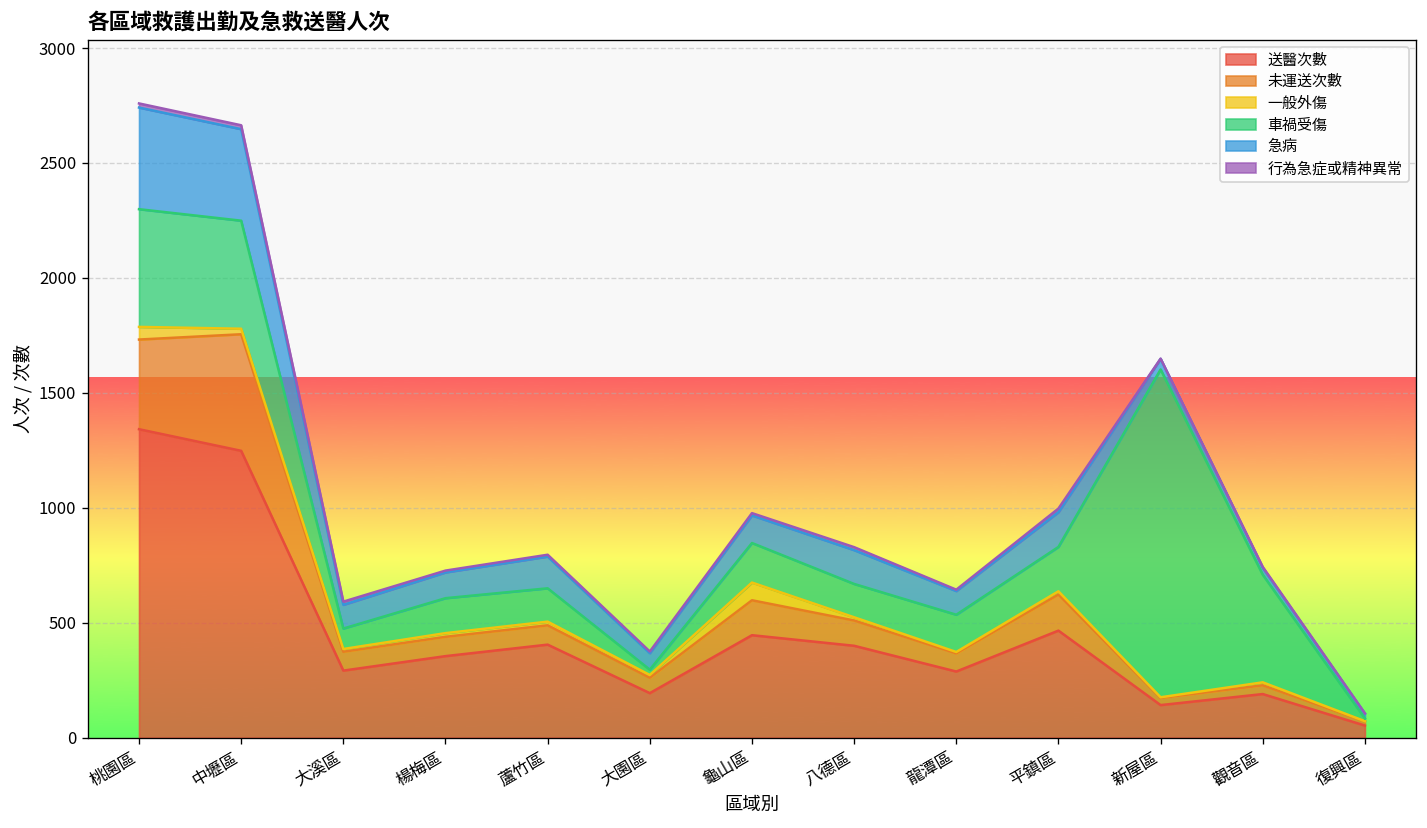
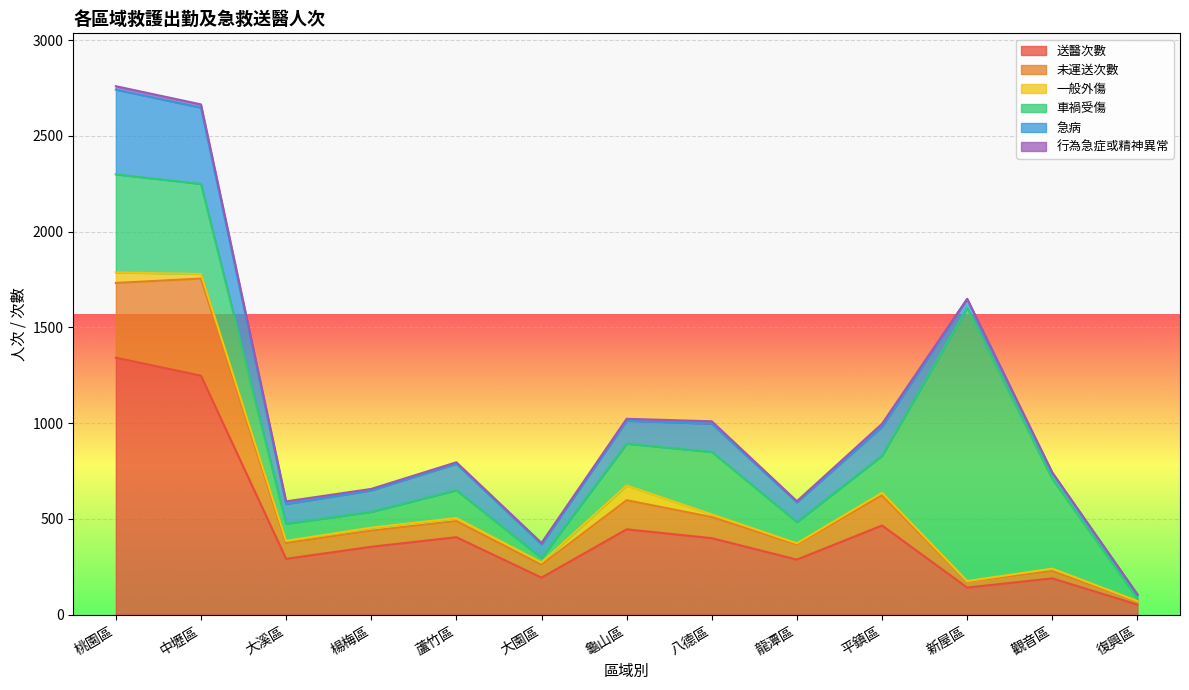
  {
    "一般外傷": {
      "桃園區": 60,
      "中壢區": 20,
      "楊梅區": 20,
      "蘆竹區": 20,
      "龜山區": 80,
      "八德區": 10,
      "平鎮區": 10
    },
    "車禍受傷": {
      "桃園區": 510,
      "中壢區": 470,
      "大溪區": 90,
-     "楊梅區": 150,
+     "楊梅區": 80,
      "蘆竹區": 150,
      "大園區": 20,
-     "龜山區": 170,
-     "八德區": 150,
-     "龍潭區": 160,
+     "龜山區": 220,
+     "八德區": 330,
+     "龍潭區": 110,
      "平鎮區": 190,
      "新屋區": 1430,
      "觀音區": 470
    },
    "急病": {
      "桃園區": 440,
      "中壢區": 400,
      "大溪區": 100,
      "平鎮區": 150
    },
    "行為急症或精神異常": {
      "桃園區": 20,
      "中壢區": 20,
      "大溪區": 10,
      "平鎮區": 20
    }
  }
